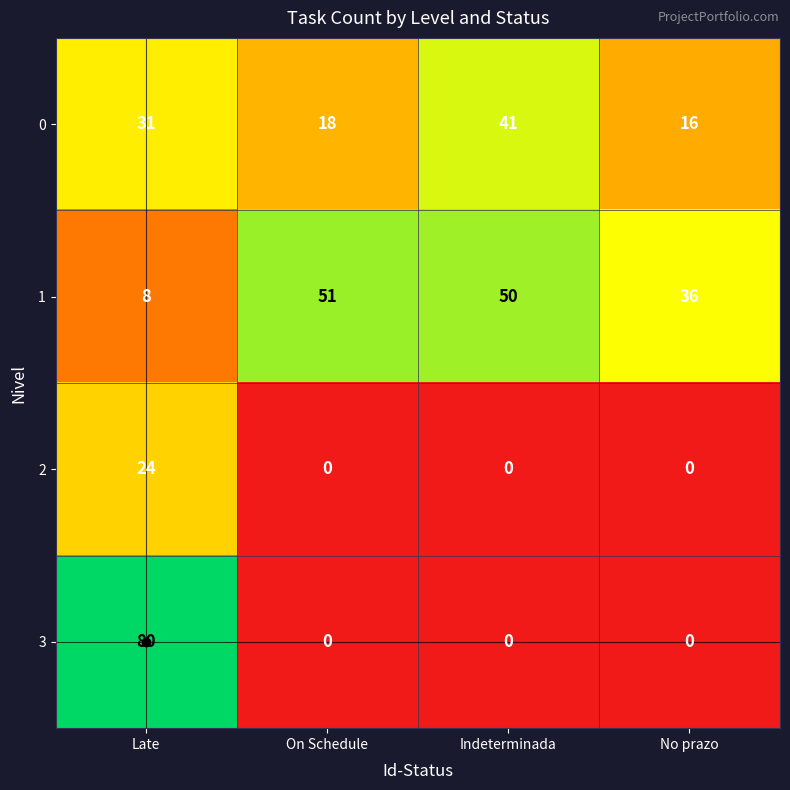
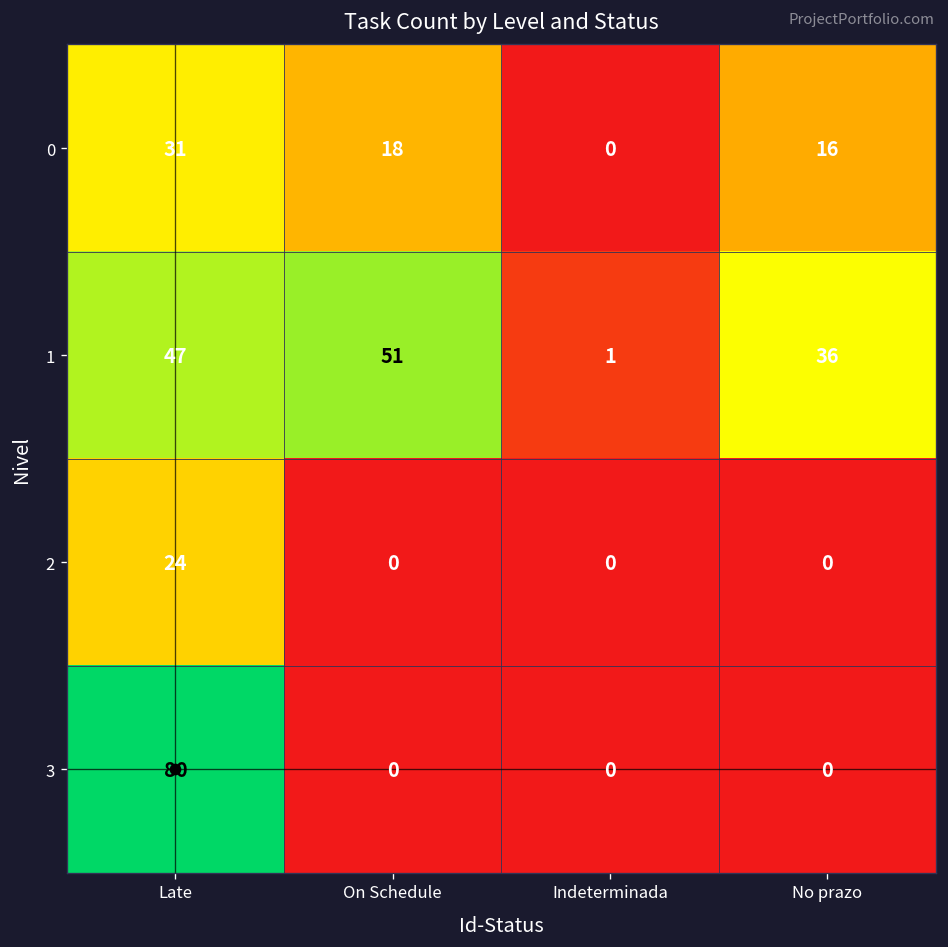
  {
    "0": {
      "Late": 31,
      "On Schedule": 18,
-     "Indeterminada": 41,
+     "Indeterminada": 0,
      "No prazo": 16
    },
    "1": {
-     "Late": 8,
+     "Late": 47,
      "On Schedule": 51,
-     "Indeterminada": 50,
+     "Indeterminada": 1,
      "No prazo": 36
    },
    "2": {
      "Late": 24,
      "On Schedule": 0,
      "Indeterminada": 0,
      "No prazo": 0
    },
    "3": {
      "On Schedule": 0,
      "Indeterminada": 0,
      "No prazo": 0
    }
  }
